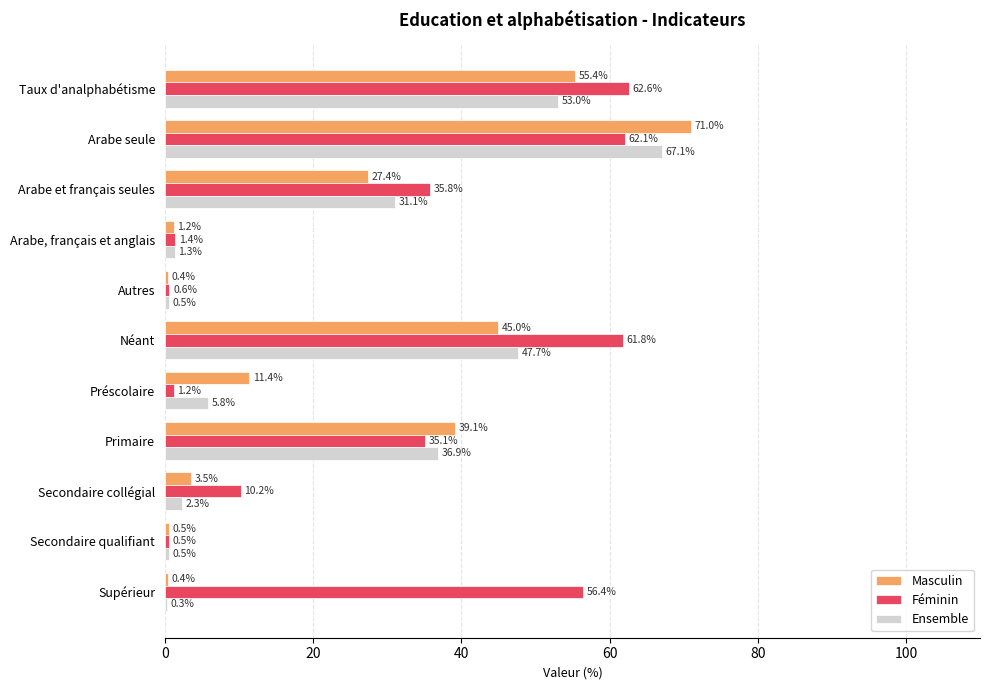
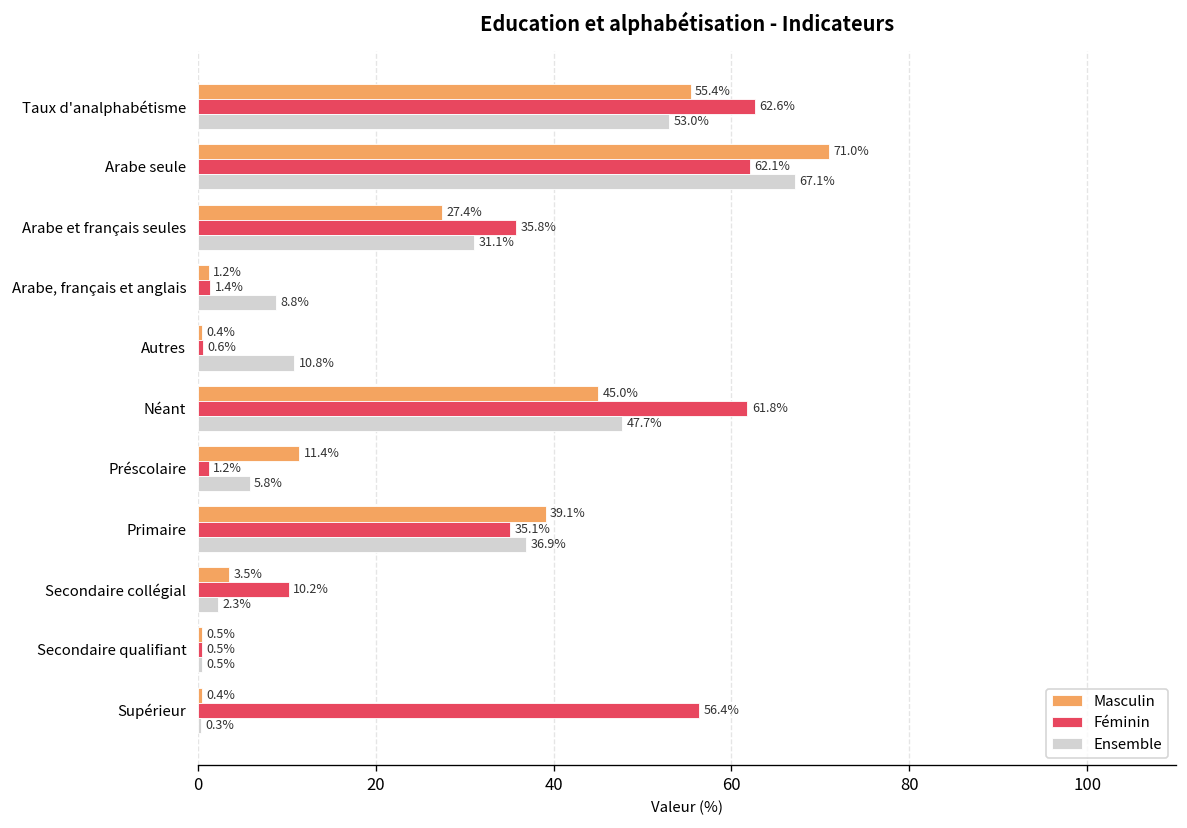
  {
    "Masculin": {
      "Taux d'analphabétisme": "55.4%",
      "Arabe seule": "71.0%",
      "Arabe et français seules": "27.4%",
      "Arabe, français et anglais": "1.2%",
      "Autres": "0.4%",
      "Néant": "45.0%",
      "Préscolaire": "11.4%",
      "Primaire": "39.1%",
      "Secondaire collégial": "3.5%",
      "Secondaire qualifiant": "0.5%",
      "Supérieur": "0.4%"
    },
    "Féminin": {
      "Taux d'analphabétisme": "62.6%",
      "Arabe seule": "62.1%",
      "Arabe et français seules": "35.8%",
      "Arabe, français et anglais": "1.4%",
      "Autres": "0.6%",
      "Néant": "61.8%",
      "Préscolaire": "1.2%",
      "Primaire": "35.1%",
      "Secondaire collégial": "10.2%",
      "Secondaire qualifiant": "0.5%",
      "Supérieur": "56.4%"
    },
    "Ensemble": {
      "Taux d'analphabétisme": "53.0%",
      "Arabe seule": "67.1%",
      "Arabe et français seules": "31.1%",
-     "Arabe, français et anglais": "1.3%",
-     "Autres": "0.5%",
+     "Arabe, français et anglais": "8.8%",
+     "Autres": "10.8%",
      "Néant": "47.7%",
      "Préscolaire": "5.8%",
      "Primaire": "36.9%",
      "Secondaire collégial": "2.3%",
      "Secondaire qualifiant": "0.5%",
      "Supérieur": "0.3%"
    }
  }
